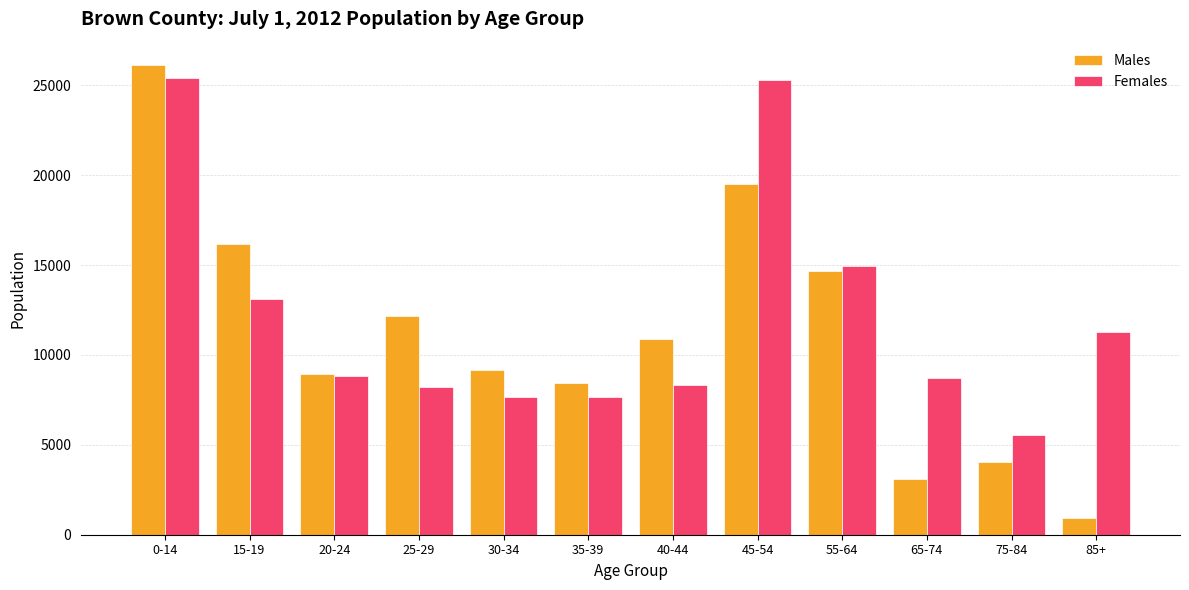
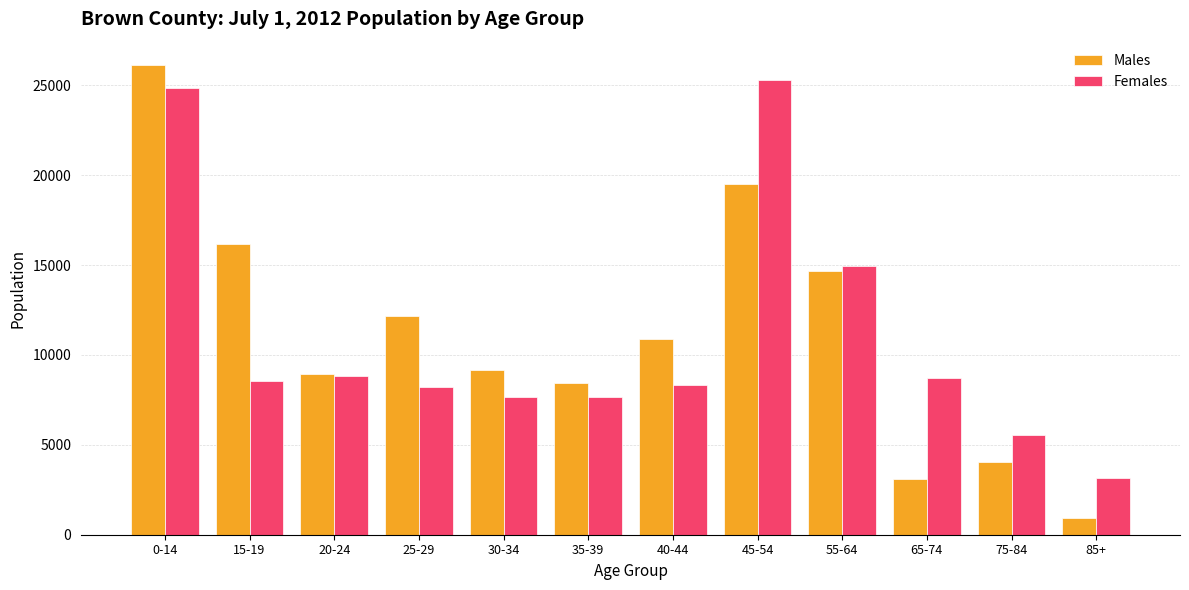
  {
    "Males": {
      "0-14": 26100,
      "15-19": 16200,
      "20-24": 9000,
      "25-29": 12200,
      "30-34": 9200,
      "35-39": 8500,
      "40-44": 10900,
      "45-54": 19500,
      "55-64": 14600,
      "65-74": 3100,
      "75-84": 4000,
      "85+": 900
    },
    "Females": {
-     "0-14": 25400,
-     "15-19": 13100,
+     "0-14": 24800,
+     "15-19": 8500,
      "20-24": 8800,
      "25-29": 8200,
      "30-34": 7700,
      "35-39": 7600,
      "40-44": 8300,
      "45-54": 25300,
      "55-64": 15000,
      "65-74": 8700,
      "75-84": 5500,
-     "85+": 11300
+     "85+": 3100
    }
  }
